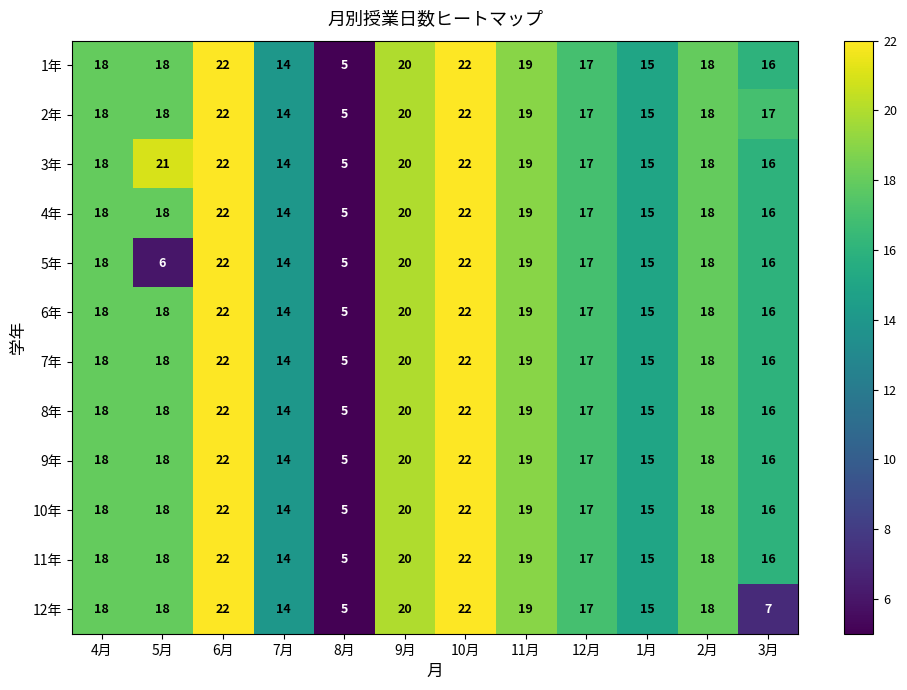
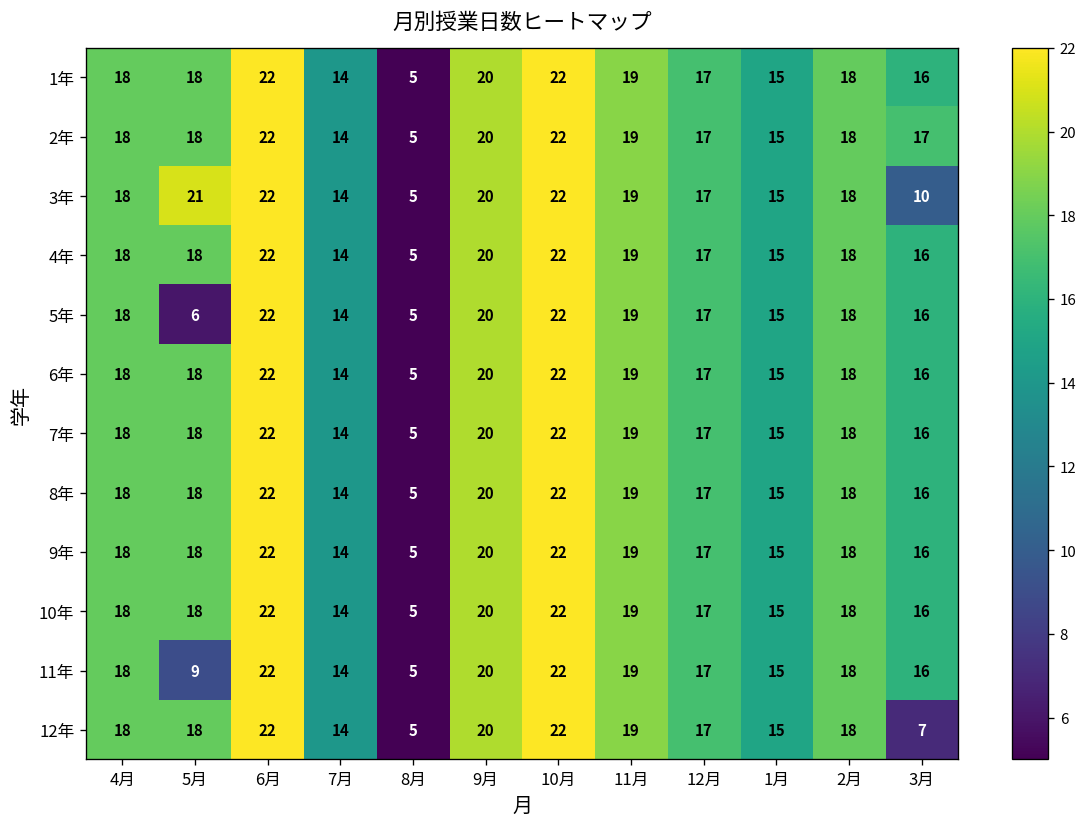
  {
    "1年": {
      "4月": 18,
      "5月": 18,
      "6月": 22,
      "7月": 14,
      "8月": 5,
      "9月": 20,
      "10月": 22,
      "11月": 19,
      "12月": 17,
      "1月": 15,
      "2月": 18,
      "3月": 16
    },
    "2年": {
      "4月": 18,
      "5月": 18,
      "6月": 22,
      "7月": 14,
      "8月": 5,
      "9月": 20,
      "10月": 22,
      "11月": 19,
      "12月": 17,
      "1月": 15,
      "2月": 18,
      "3月": 17
    },
    "3年": {
      "4月": 18,
      "5月": 21,
      "6月": 22,
      "7月": 14,
      "8月": 5,
      "9月": 20,
      "10月": 22,
      "11月": 19,
      "12月": 17,
      "1月": 15,
      "2月": 18,
-     "3月": 16
+     "3月": 10
    },
    "4年": {
      "4月": 18,
      "5月": 18,
      "6月": 22,
      "7月": 14,
      "8月": 5,
      "9月": 20,
      "10月": 22,
      "11月": 19,
      "12月": 17,
      "1月": 15,
      "2月": 18,
      "3月": 16
    },
    "5年": {
      "4月": 18,
      "5月": 6,
      "6月": 22,
      "7月": 14,
      "8月": 5,
      "9月": 20,
      "10月": 22,
      "11月": 19,
      "12月": 17,
      "1月": 15,
      "2月": 18,
      "3月": 16
    },
    "6年": {
      "4月": 18,
      "5月": 18,
      "6月": 22,
      "7月": 14,
      "8月": 5,
      "9月": 20,
      "10月": 22,
      "11月": 19,
      "12月": 17,
      "1月": 15,
      "2月": 18,
      "3月": 16
    },
    "7年": {
      "4月": 18,
      "5月": 18,
      "6月": 22,
      "7月": 14,
      "8月": 5,
      "9月": 20,
      "10月": 22,
      "11月": 19,
      "12月": 17,
      "1月": 15,
      "2月": 18,
      "3月": 16
    },
    "8年": {
      "4月": 18,
      "5月": 18,
      "6月": 22,
      "7月": 14,
      "8月": 5,
      "9月": 20,
      "10月": 22,
      "11月": 19,
      "12月": 17,
      "1月": 15,
      "2月": 18,
      "3月": 16
    },
    "9年": {
      "4月": 18,
      "5月": 18,
      "6月": 22,
      "7月": 14,
      "8月": 5,
      "9月": 20,
      "10月": 22,
      "11月": 19,
      "12月": 17,
      "1月": 15,
      "2月": 18,
      "3月": 16
    },
    "10年": {
      "4月": 18,
      "5月": 18,
      "6月": 22,
      "7月": 14,
      "8月": 5,
      "9月": 20,
      "10月": 22,
      "11月": 19,
      "12月": 17,
      "1月": 15,
      "2月": 18,
      "3月": 16
    },
    "11年": {
      "4月": 18,
-     "5月": 18,
+     "5月": 9,
      "6月": 22,
      "7月": 14,
      "8月": 5,
      "9月": 20,
      "10月": 22,
      "11月": 19,
      "12月": 17,
      "1月": 15,
      "2月": 18,
      "3月": 16
    },
    "12年": {
      "4月": 18,
      "5月": 18,
      "6月": 22,
      "7月": 14,
      "8月": 5,
      "9月": 20,
      "10月": 22,
      "11月": 19,
      "12月": 17,
      "1月": 15,
      "2月": 18,
      "3月": 7
    }
  }
